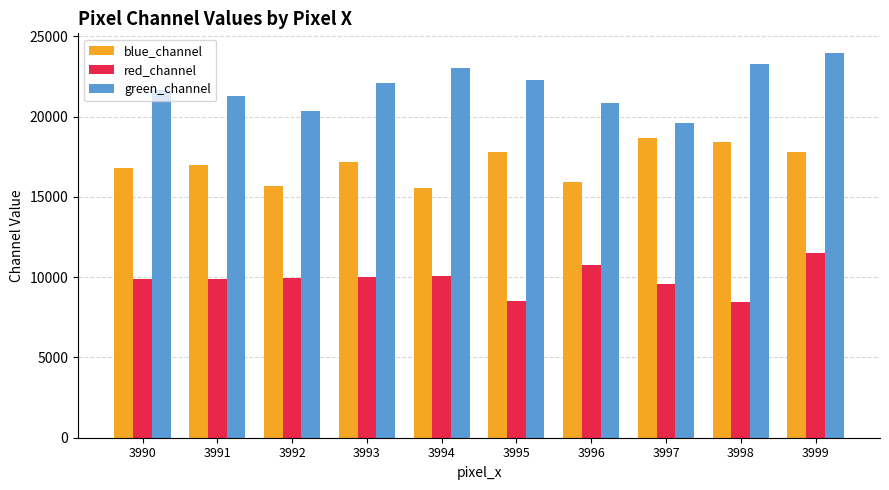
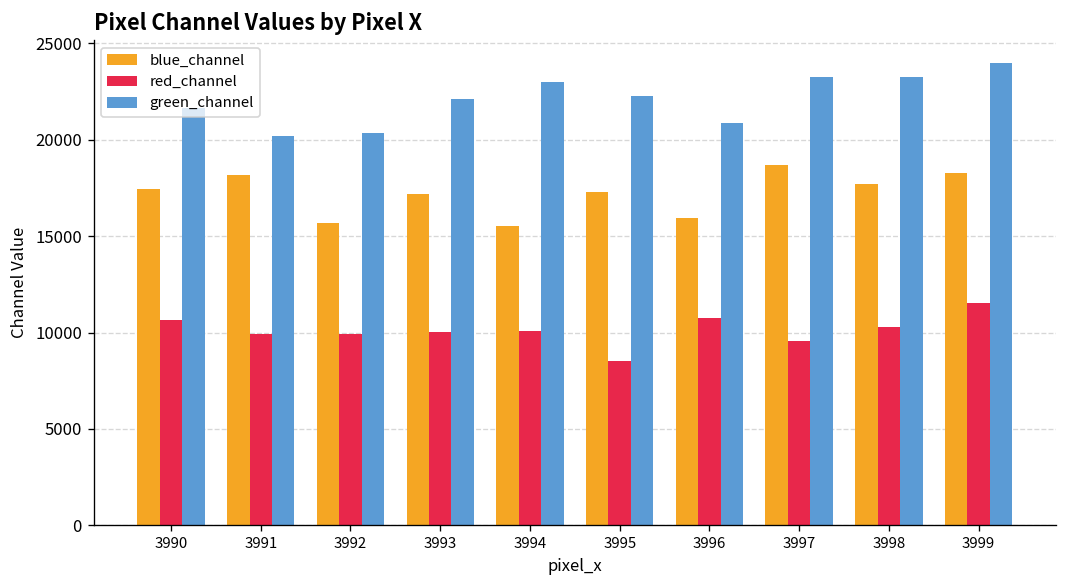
  {
    "blue_channel": {
-     "3990": 16800,
-     "3991": 17000,
+     "3990": 17400,
+     "3991": 18200,
      "3992": 15700,
      "3993": 17200,
      "3994": 15600,
-     "3995": 17800,
+     "3995": 17300,
      "3996": 15900,
      "3997": 18700,
-     "3998": 18400,
-     "3999": 17800
+     "3998": 17700,
+     "3999": 18300
    },
    "red_channel": {
-     "3990": 9900,
+     "3990": 10700,
      "3991": 9900,
      "3992": 9900,
      "3993": 10000,
      "3994": 10100,
      "3995": 8500,
      "3996": 10700,
      "3997": 9500,
-     "3998": 8500,
+     "3998": 10300,
      "3999": 11500
    },
    "green_channel": {
-     "3991": 21300,
+     "3991": 20200,
      "3992": 20400,
      "3993": 22100,
      "3994": 23000,
      "3995": 22300,
      "3996": 20900,
-     "3997": 19600,
+     "3997": 23300,
      "3998": 23300,
      "3999": 24000
    }
  }
